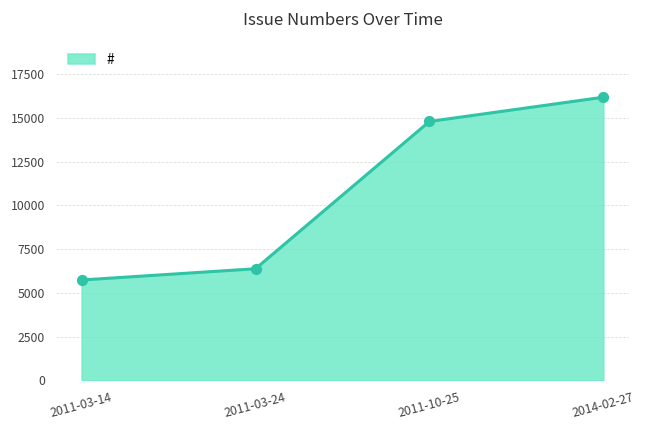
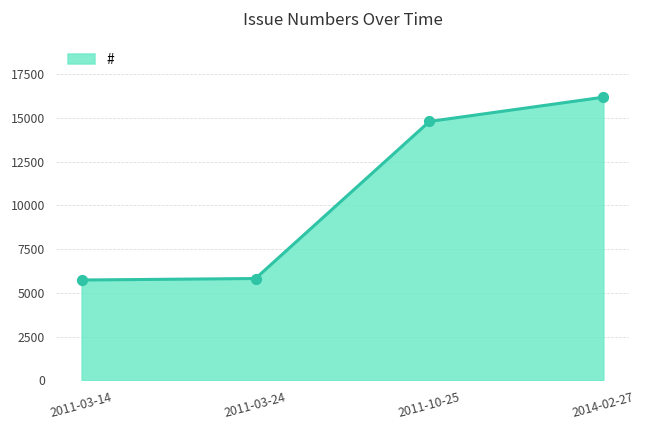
  {
    "2011-03-14": 5700,
-   "2011-03-24": 6400,
+   "2011-03-24": 5800,
    "2011-10-25": 14800,
    "2014-02-27": 16200
  }
